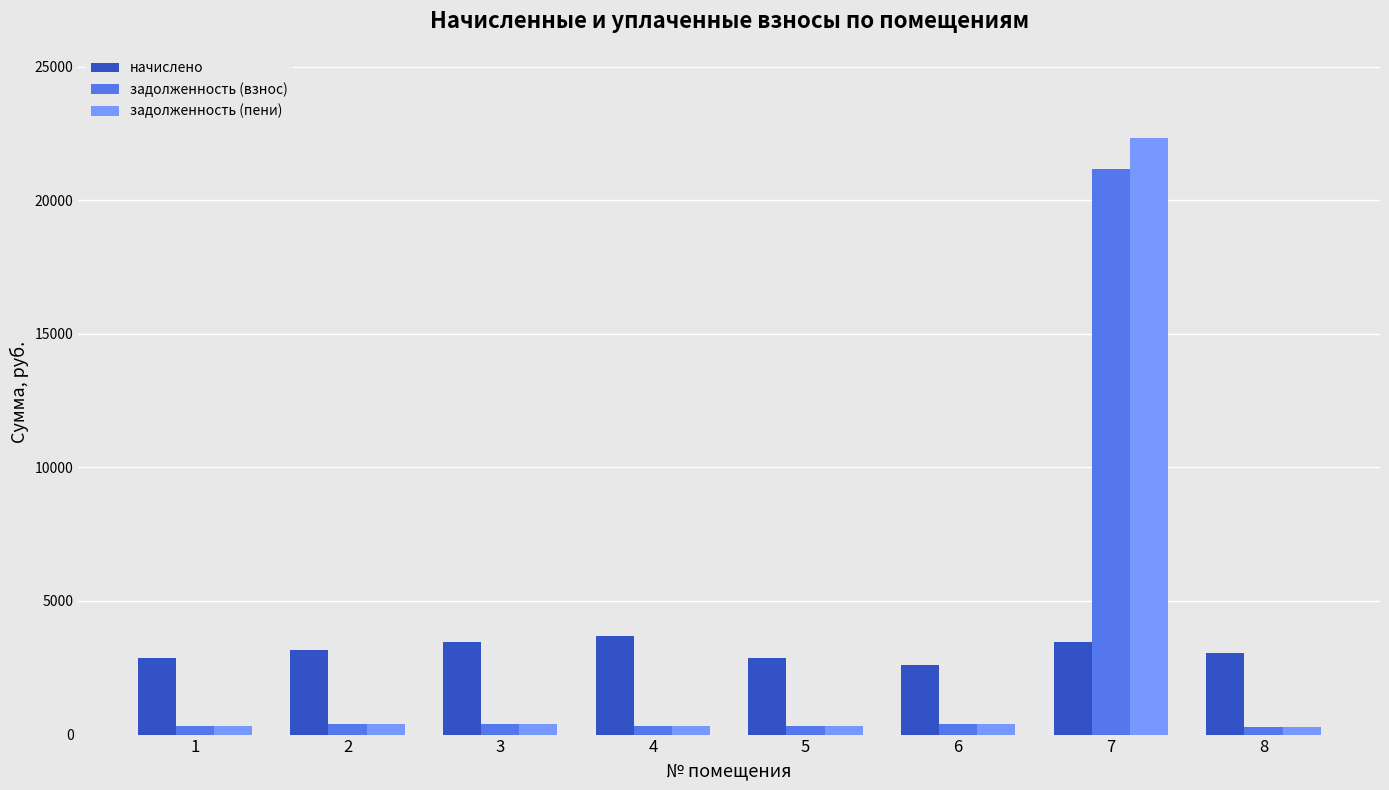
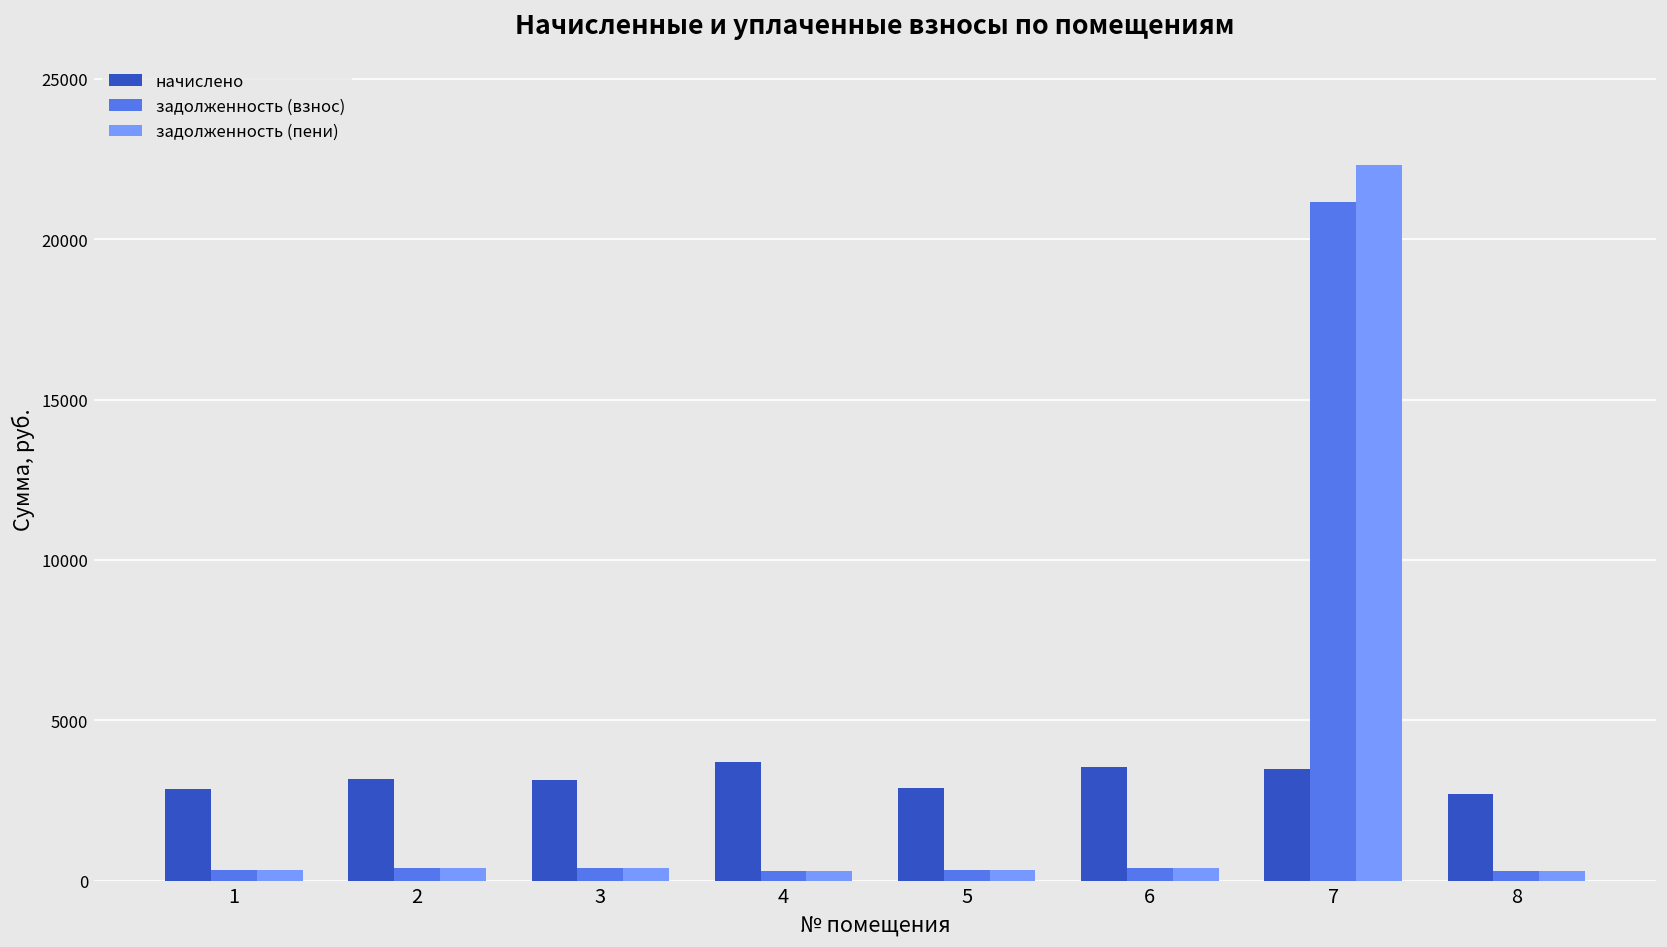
  {
    "начислено": {
      "1": 2900,
      "2": 3200,
-     "3": 3500,
+     "3": 3100,
      "4": 3700,
      "5": 2900,
-     "6": 2600,
+     "6": 3600,
      "7": 3500,
-     "8": 3100
+     "8": 2700
    }
  }
